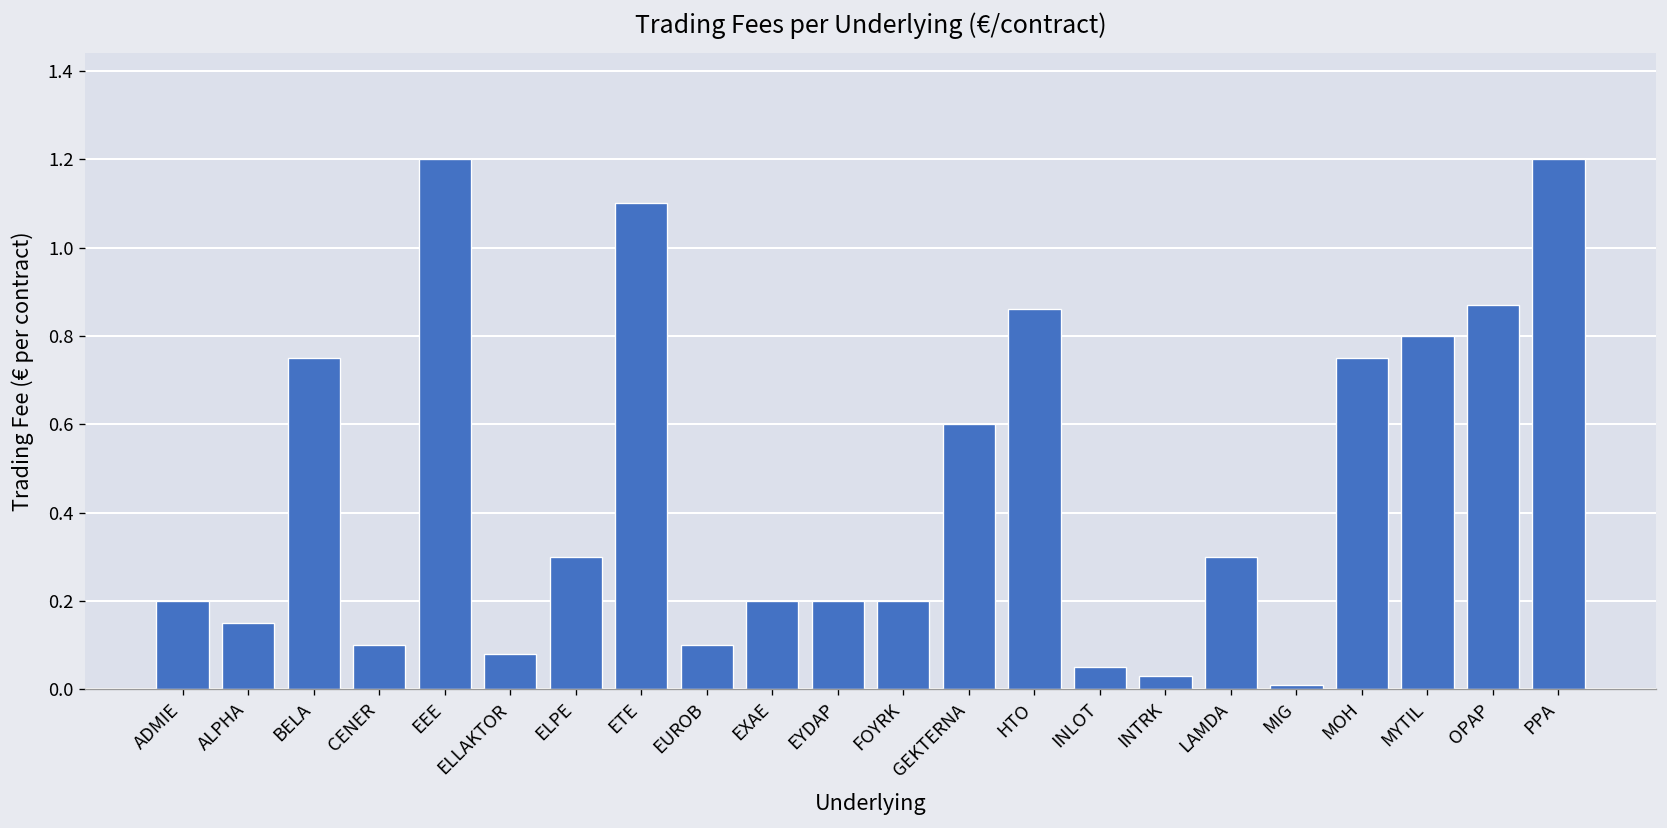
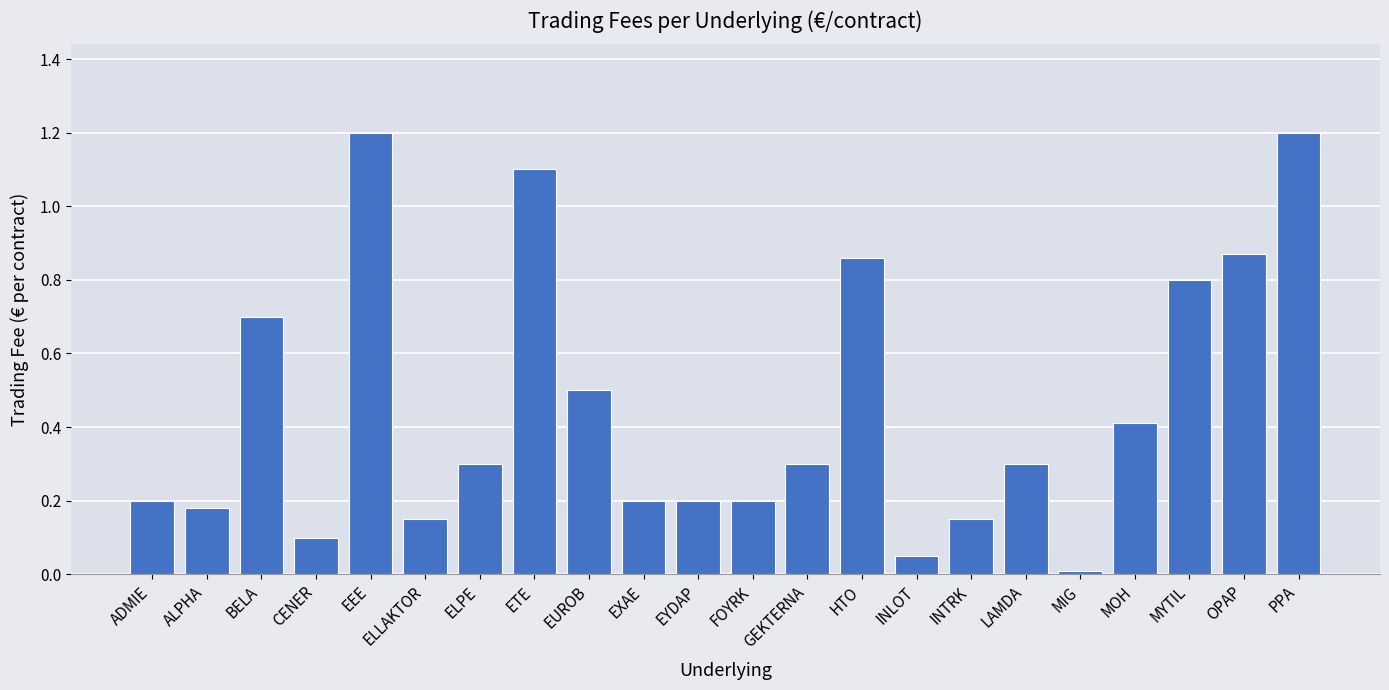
  {
    "ADMIE": 0.20,
-   "ALPHA": 0.15,
-   "BELA": 0.75,
+   "ALPHA": 0.18,
+   "BELA": 0.70,
    "CENER": 0.10,
    "EEE": 1.20,
-   "ELLAKTOR": 0.08,
+   "ELLAKTOR": 0.15,
    "ELPE": 0.30,
    "ETE": 1.10,
-   "EUROB": 0.1,
+   "EUROB": 0.5,
    "EXAE": 0.20,
    "EYDAP": 0.20,
    "FOYRK": 0.20,
-   "GEKTERNA": 0.6,
+   "GEKTERNA": 0.3,
    "HTO": 0.86,
    "INLOT": 0.05,
-   "INTRK": 0.03,
+   "INTRK": 0.15,
    "LAMDA": 0.30,
    "MIG": 0.01,
-   "MOH": 0.75,
+   "MOH": 0.41,
    "MYTIL": 0.80,
    "OPAP": 0.87,
    "PPA": 1.20
  }
